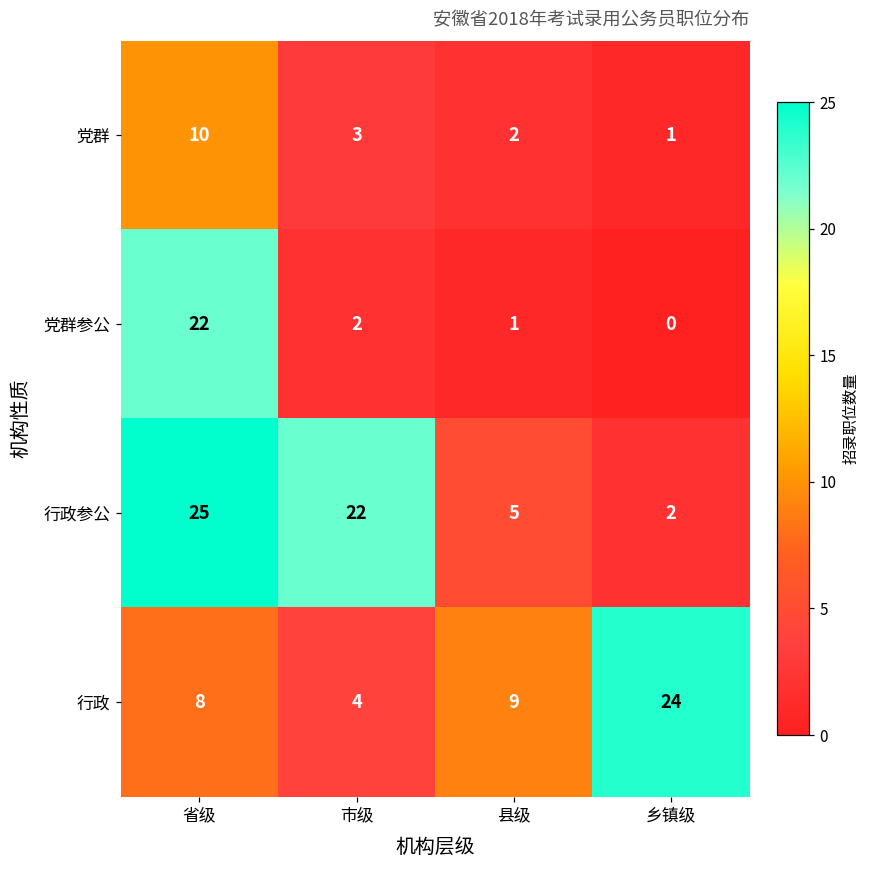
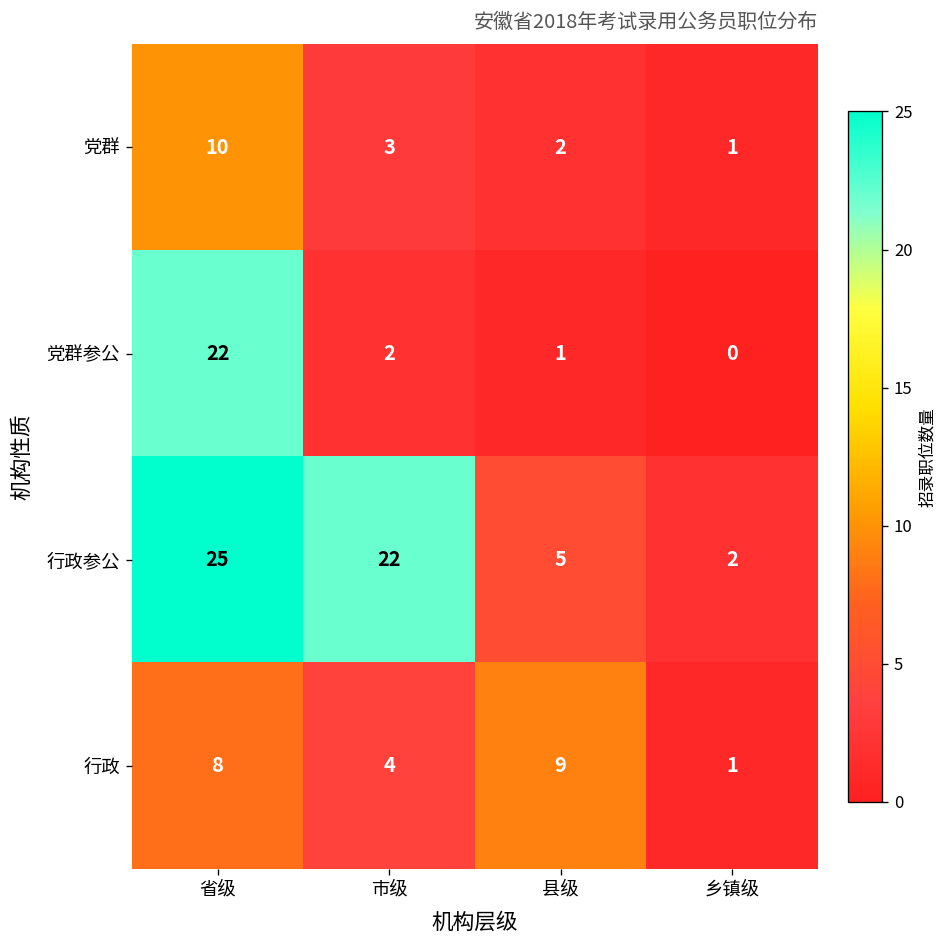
  {
    "党群": {
      "省级": 10,
      "市级": 3,
      "县级": 2,
      "乡镇级": 1
    },
    "党群参公": {
      "省级": 22,
      "市级": 2,
      "县级": 1,
      "乡镇级": 0
    },
    "行政参公": {
      "省级": 25,
      "市级": 22,
      "县级": 5,
      "乡镇级": 2
    },
    "行政": {
      "省级": 8,
      "市级": 4,
      "县级": 9,
-     "乡镇级": 24
+     "乡镇级": 1
    }
  }
